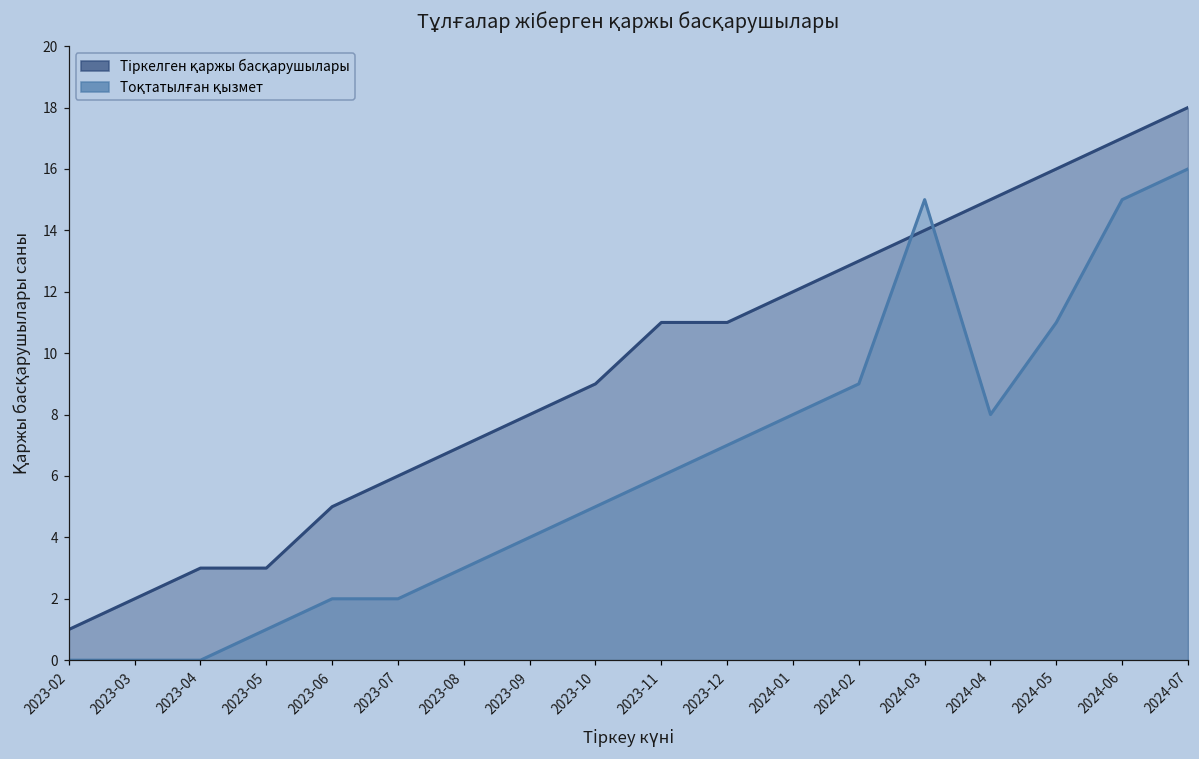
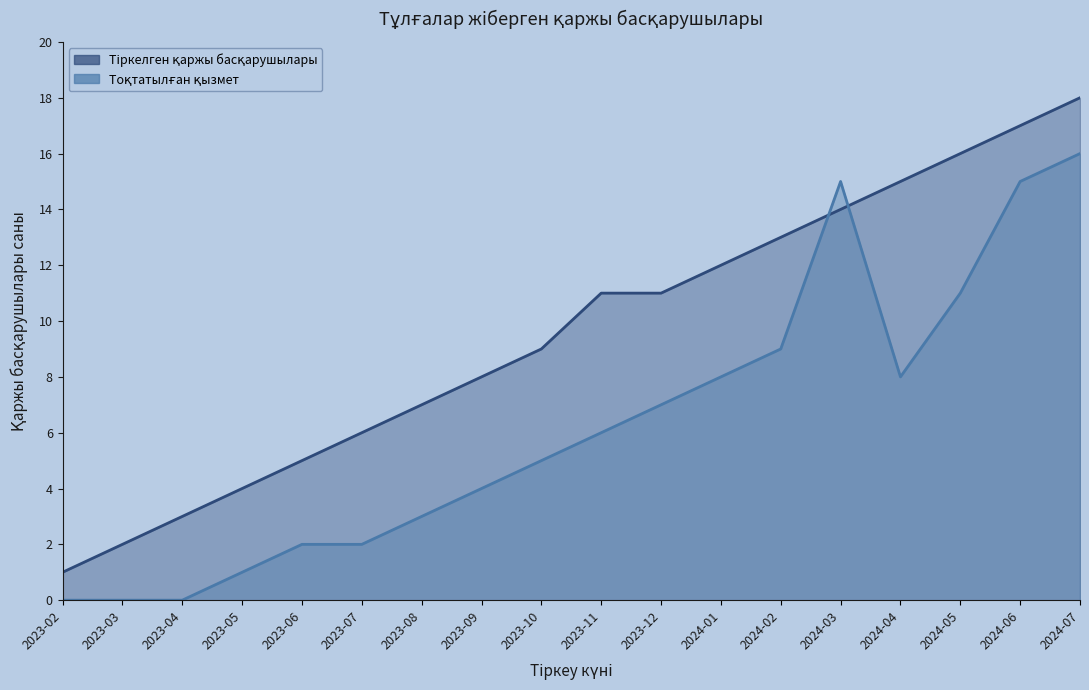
  {
    "Тіркелген қаржы басқарушылары": {
      "2023-02": 1,
      "2023-03": 2,
      "2023-04": 3,
-     "2023-05": 3,
+     "2023-05": 4,
      "2023-06": 5,
      "2023-07": 6,
      "2023-08": 7,
      "2023-09": 8,
      "2023-10": 9,
      "2023-11": 11,
      "2023-12": 11,
      "2024-01": 12,
      "2024-02": 13,
      "2024-03": 14,
      "2024-04": 15,
      "2024-05": 16,
      "2024-06": 17,
      "2024-07": 18
    },
    "Тоқтатылған қызмет": {
      "2023-02": 0,
      "2023-03": 0,
      "2023-04": 0,
      "2023-05": 1,
      "2023-06": 2,
      "2023-07": 2,
      "2023-08": 3,
      "2023-09": 4,
      "2023-10": 5,
      "2023-11": 6,
      "2023-12": 7,
      "2024-01": 8,
      "2024-02": 9,
      "2024-03": 15,
      "2024-04": 8,
      "2024-05": 11,
      "2024-06": 15,
      "2024-07": 16
    }
  }
